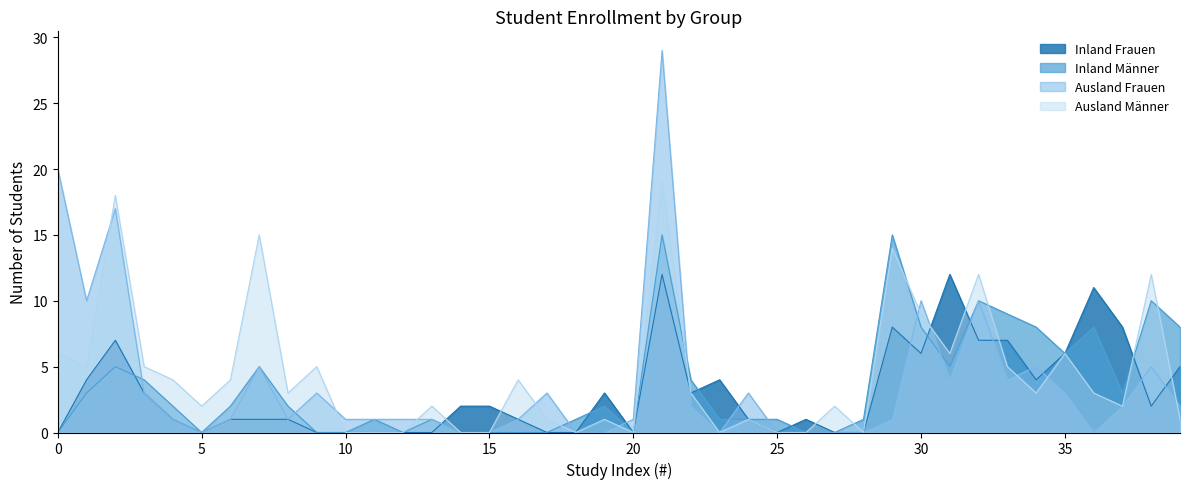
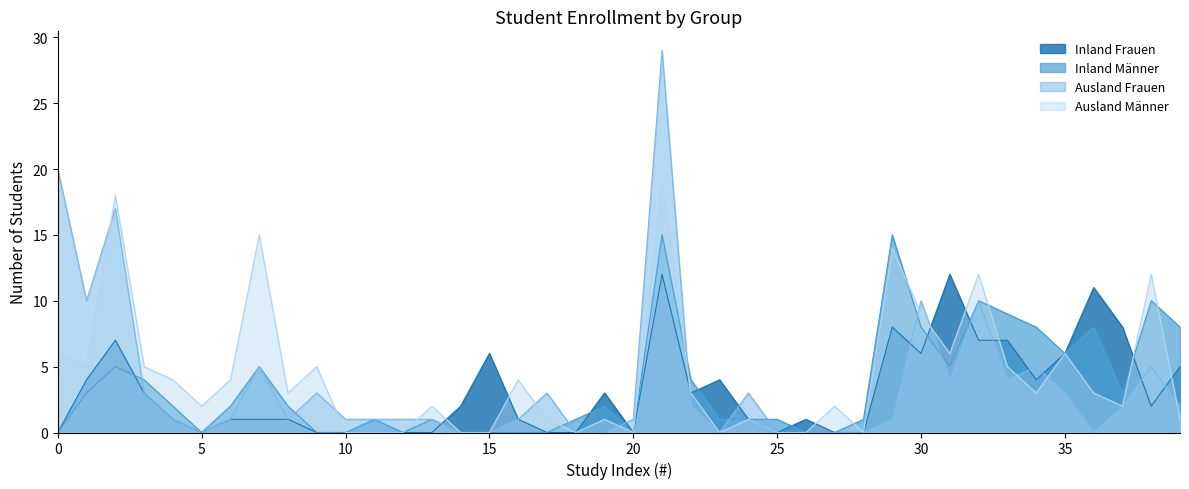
  {
    "Inland Frauen": {
-     "15": 2,
+     "15": 6,
      "30": 6
    },
    "Ausland Männer": {
      "0": 6,
      "5": 2,
      "30": 9
    }
  }
